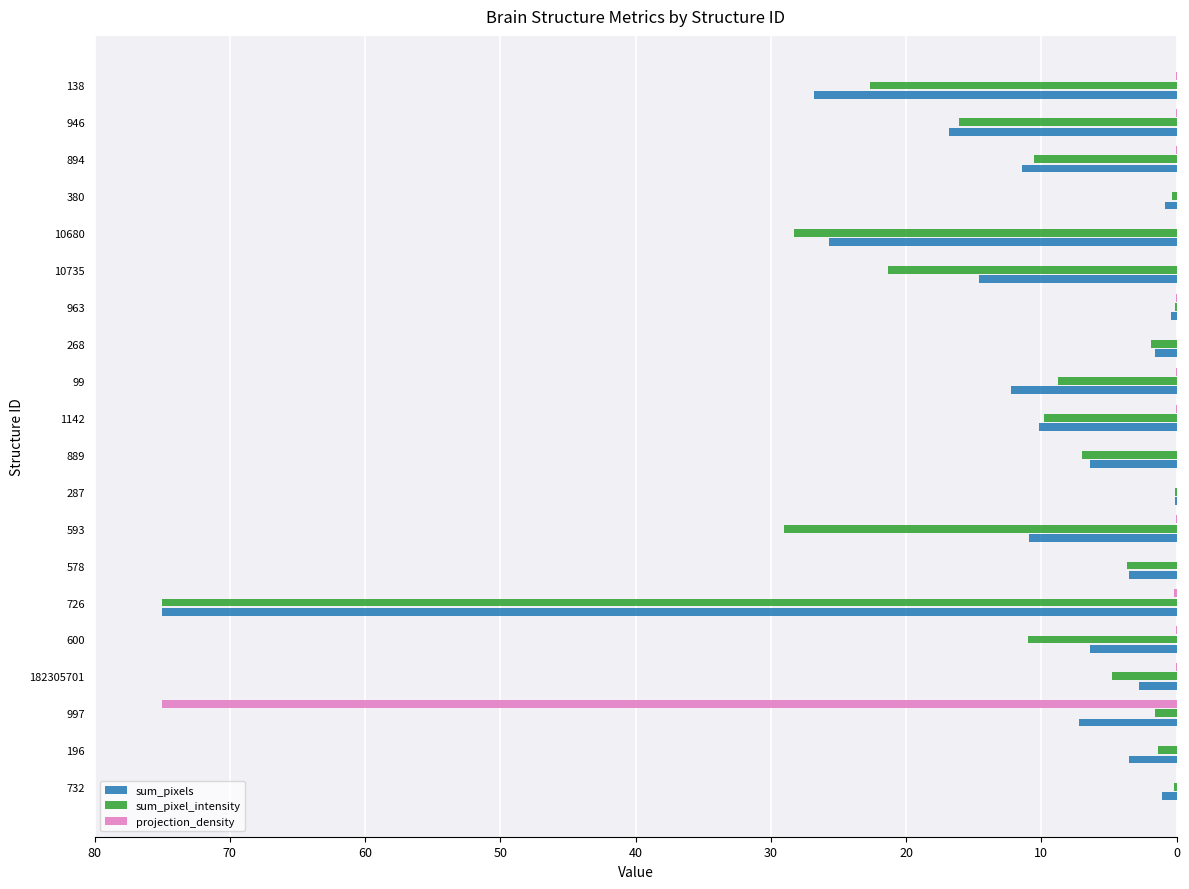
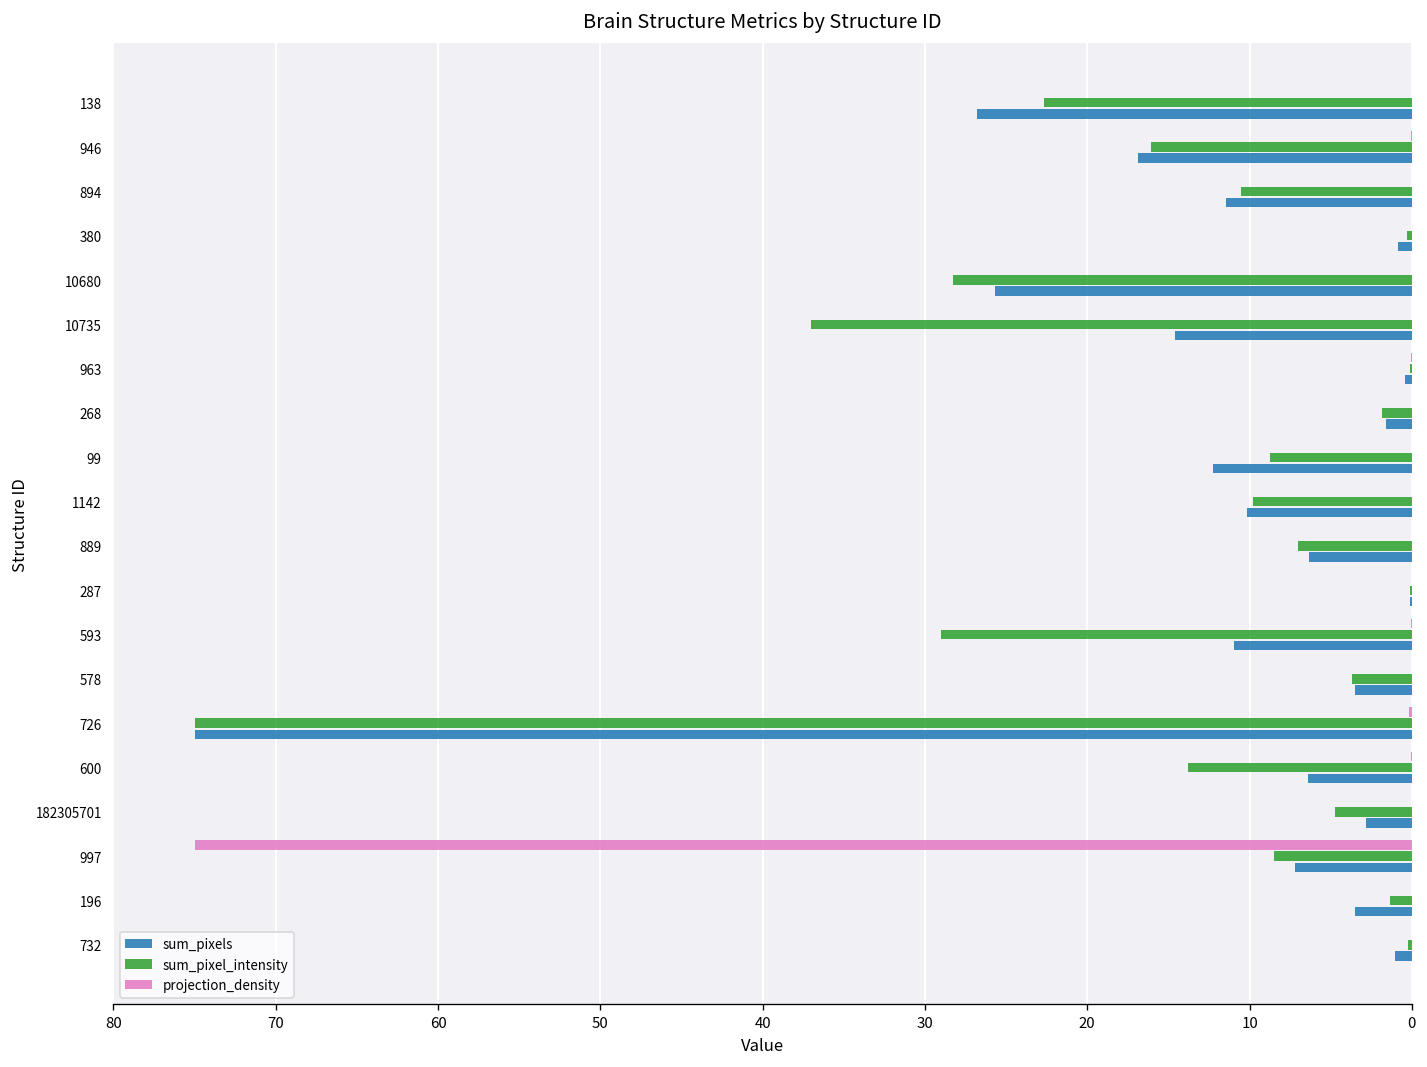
  {
    "sum_pixels": {
      "138": 26.8,
      "946": 16.9,
      "894": 11.4,
      "380": 0.8,
      "10680": 25.7,
      "10735": 14.6,
      "963": 0.4,
      "268": 1.6,
      "99": 12.3,
      "1142": 10.2,
      "889": 6.4,
      "593": 10.9,
      "578": 3.5,
      "726": 75.0,
      "600": 6.4,
      "182305701": 2.8,
      "997": 7.2,
      "196": 3.5,
      "732": 1.1
    },
    "sum_pixel_intensity": {
      "138": 22.7,
      "946": 16.1,
      "894": 10.5,
      "380": 0.3,
      "10680": 28.3,
-     "10735": 21.3,
+     "10735": 37.0,
      "268": 1.9,
      "99": 8.7,
      "1142": 9.8,
      "889": 7.0,
      "593": 29.0,
      "578": 3.7,
      "726": 75.0,
-     "600": 11.0,
+     "600": 13.8,
      "182305701": 4.8,
-     "997": 1.6,
+     "997": 8.5,
      "196": 1.4,
      "732": 0.2
    },
    "projection_density": {
      "380": 0.0,
      "10680": 0.0,
      "10735": 0.0,
      "268": 0.0,
      "889": 0.0,
      "287": 0.0,
      "578": 0.0,
      "726": 0.2,
      "997": 75.0,
      "196": 0.0,
      "732": 0.0
    }
  }
